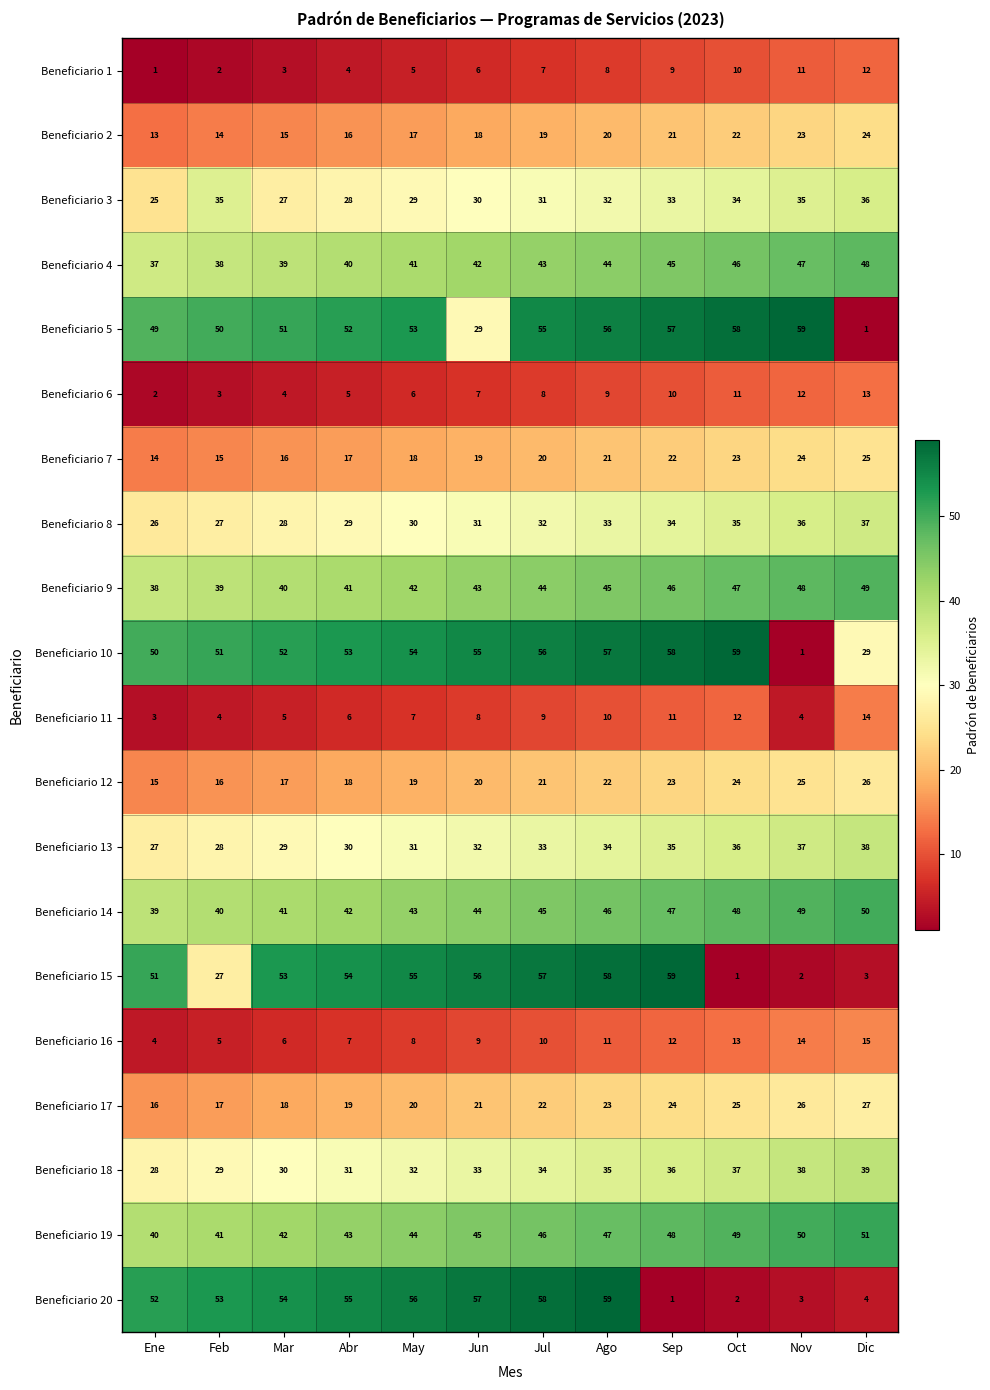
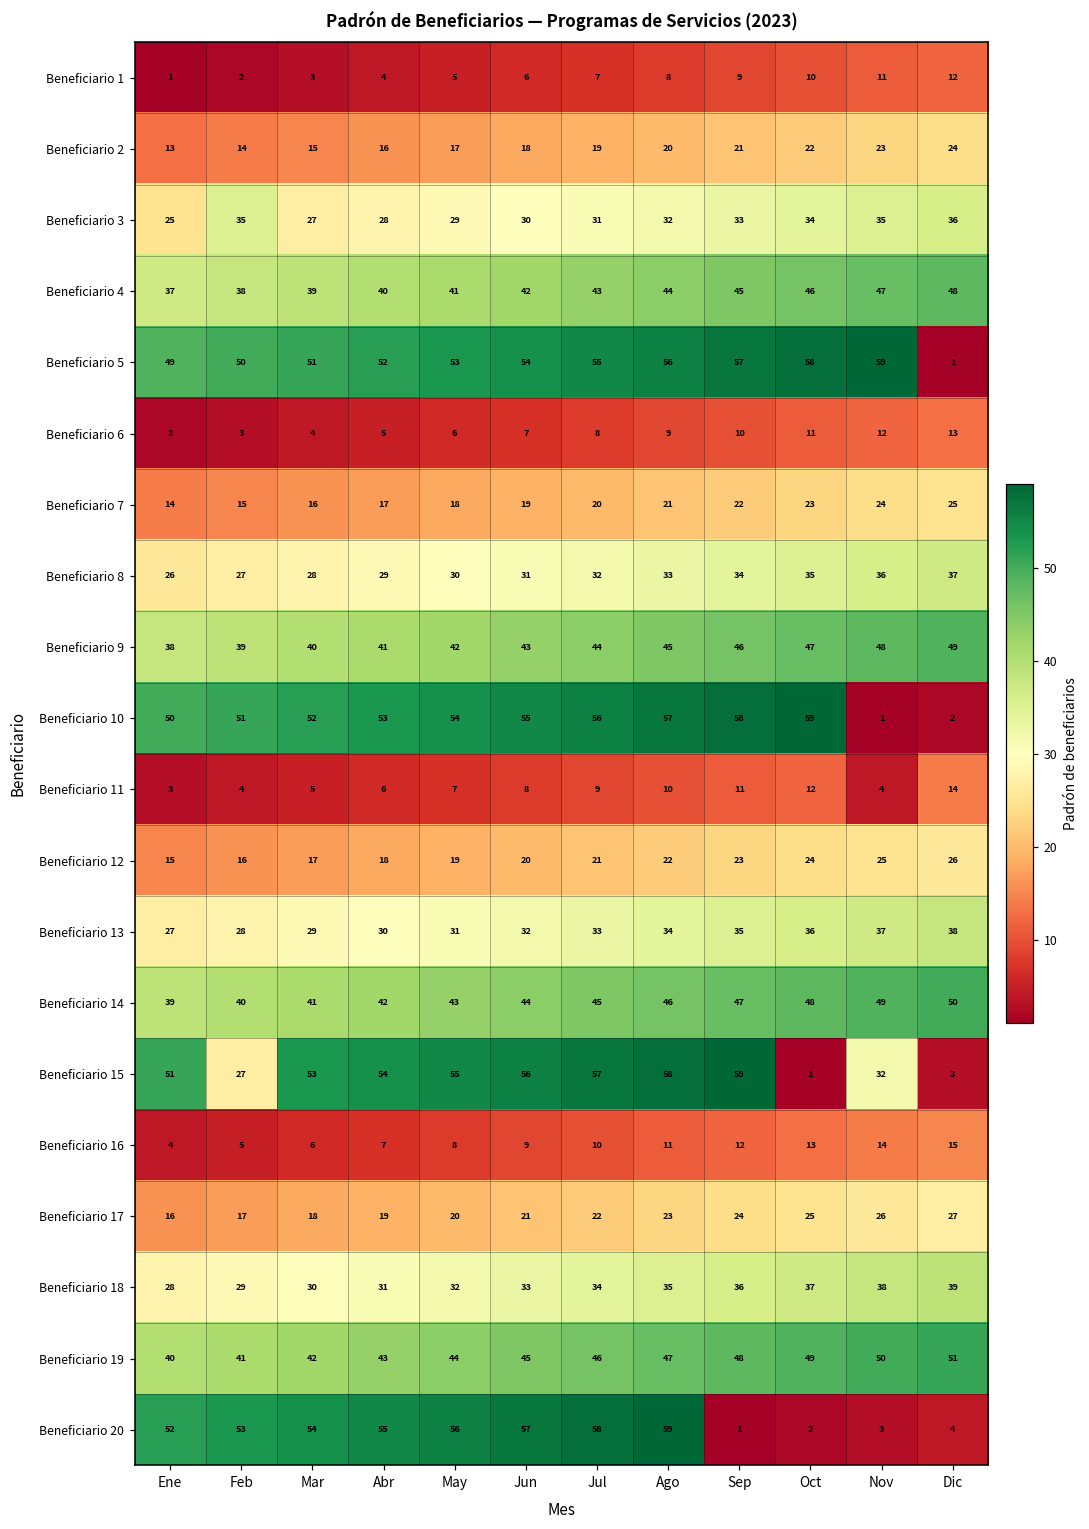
  {
    "Beneficiario 5": {
      "Ene": 49,
      "Feb": 50,
      "Mar": 51,
      "Abr": 52,
      "May": 53,
-     "Jun": 29,
+     "Jun": 54,
      "Jul": 55,
      "Ago": 56,
      "Sep": 57,
      "Oct": 58,
      "Nov": 59,
      "Dic": 1
    },
    "Beneficiario 10": {
      "Ene": 50,
      "Feb": 51,
      "Mar": 52,
      "Abr": 53,
      "May": 54,
      "Jun": 55,
      "Jul": 56,
      "Ago": 57,
      "Sep": 58,
      "Oct": 59,
      "Nov": 1,
-     "Dic": 29
+     "Dic": 2
    },
    "Beneficiario 15": {
      "Ene": 51,
      "Feb": 27,
      "Mar": 53,
      "Abr": 54,
      "May": 55,
      "Jun": 56,
      "Jul": 57,
      "Ago": 58,
      "Sep": 59,
      "Oct": 1,
-     "Nov": 2,
+     "Nov": 32,
      "Dic": 3
    }
  }
